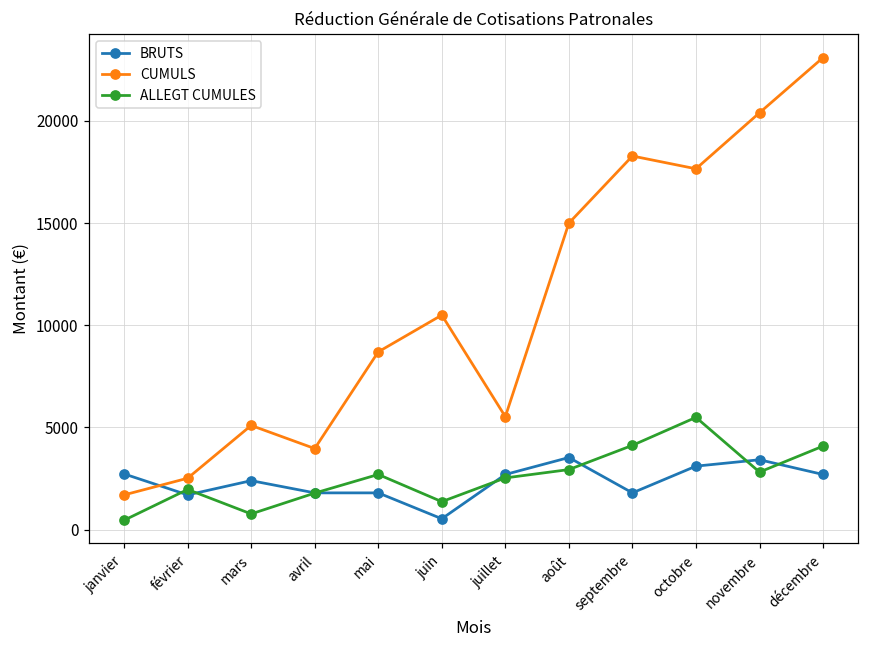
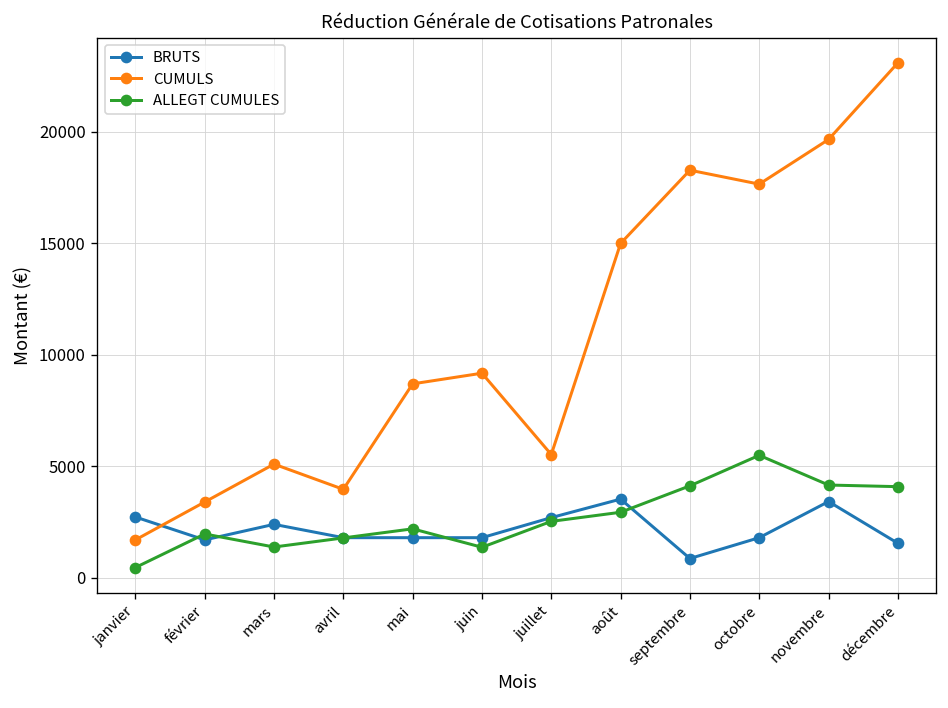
  {
    "BRUTS": {
      "janvier": 2700,
      "février": 1700,
      "mars": 2400,
      "mai": 1800,
-     "juin": 500,
+     "juin": 1800,
      "juillet": 2700,
      "août": 3500,
-     "septembre": 1800,
-     "octobre": 3100,
+     "septembre": 900,
+     "octobre": 1800,
      "novembre": 3400,
-     "décembre": 2700
+     "décembre": 1600
    },
    "CUMULS": {
      "janvier": 1700,
-     "février": 2500,
+     "février": 3400,
      "mars": 5100,
      "avril": 4000,
      "mai": 8700,
-     "juin": 10500,
+     "juin": 9200,
      "juillet": 5500,
      "août": 15000,
      "septembre": 18300,
      "octobre": 17700,
-     "novembre": 20400,
+     "novembre": 19700,
      "décembre": 23100
    },
    "ALLEGT CUMULES": {
      "janvier": 500,
      "février": 2000,
-     "mars": 800,
-     "mai": 2700,
+     "mars": 1400,
+     "mai": 2200,
      "juin": 1400,
      "juillet": 2500,
      "août": 2900,
      "septembre": 4100,
      "octobre": 5500,
-     "novembre": 2800,
+     "novembre": 4200,
      "décembre": 4100
    }
  }
